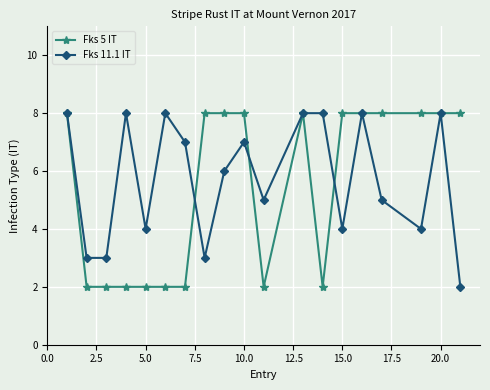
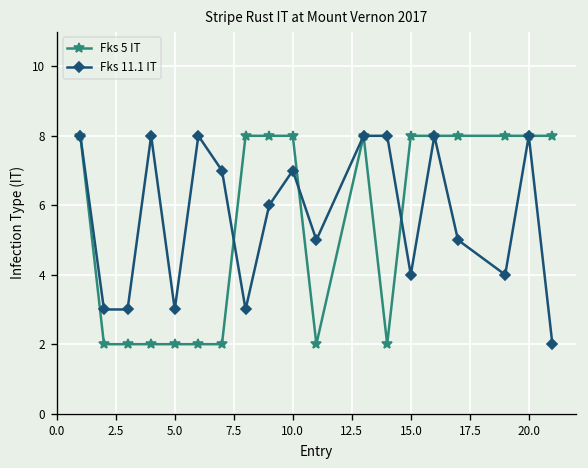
  {
    "Fks 5 IT": {
      "5.0": 2,
      "10.0": 8,
      "15.0": 8
    },
    "Fks 11.1 IT": {
-     "5.0": 4,
+     "5.0": 3,
      "10.0": 7,
      "15.0": 4
    }
  }
